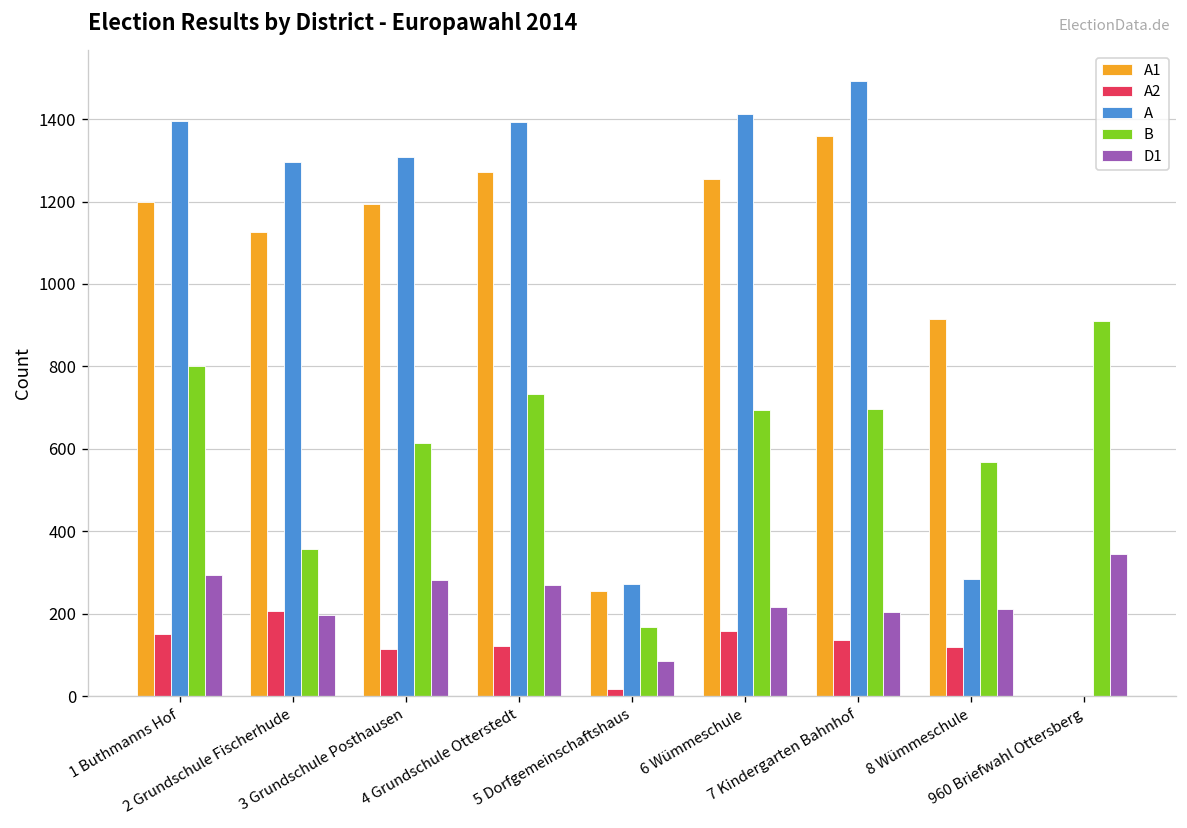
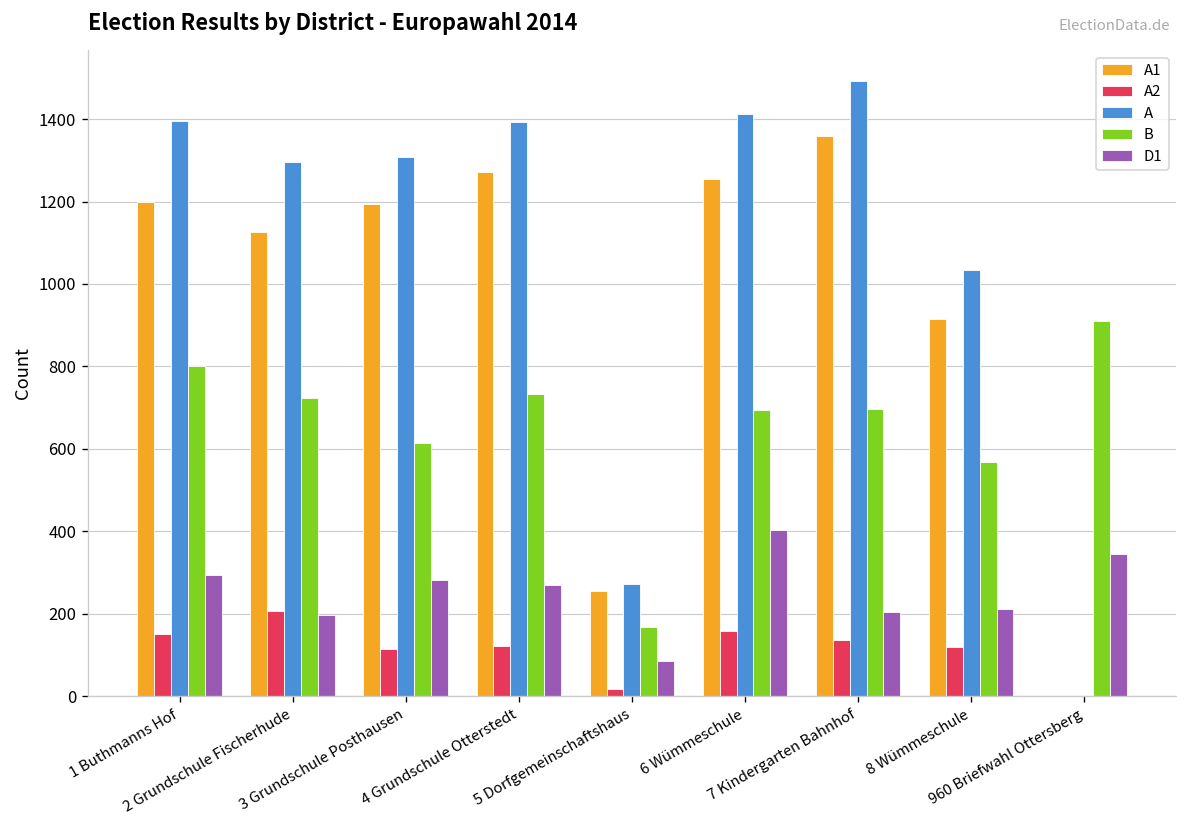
  {
    "A1": {
      "1 Buthmanns Hof": 1200,
      "2 Grundschule Fischerhude": 1130,
      "3 Grundschule Posthausen": 1200,
      "4 Grundschule Otterstedt": 1270,
      "5 Dorfgemeinschaftshaus": 250,
      "6 Wümmeschule": 1260,
      "7 Kindergarten Bahnhof": 1360,
      "8 Wümmeschule": 920,
      "960 Briefwahl Ottersberg": 0
    },
    "A2": {
      "1 Buthmanns Hof": 150,
      "2 Grundschule Fischerhude": 210,
      "3 Grundschule Posthausen": 110,
      "4 Grundschule Otterstedt": 120,
      "5 Dorfgemeinschaftshaus": 20,
      "6 Wümmeschule": 160,
      "7 Kindergarten Bahnhof": 140,
      "8 Wümmeschule": 120,
      "960 Briefwahl Ottersberg": 0
    },
    "A": {
      "1 Buthmanns Hof": 1400,
      "2 Grundschule Fischerhude": 1300,
      "3 Grundschule Posthausen": 1310,
      "4 Grundschule Otterstedt": 1390,
      "5 Dorfgemeinschaftshaus": 270,
      "6 Wümmeschule": 1410,
      "7 Kindergarten Bahnhof": 1490,
-     "8 Wümmeschule": 280,
+     "8 Wümmeschule": 1040,
      "960 Briefwahl Ottersberg": 0
    },
    "B": {
      "1 Buthmanns Hof": 800,
-     "2 Grundschule Fischerhude": 360,
+     "2 Grundschule Fischerhude": 720,
      "3 Grundschule Posthausen": 610,
      "4 Grundschule Otterstedt": 730,
      "5 Dorfgemeinschaftshaus": 170,
      "6 Wümmeschule": 690,
      "7 Kindergarten Bahnhof": 700,
      "8 Wümmeschule": 570,
      "960 Briefwahl Ottersberg": 910
    },
    "D1": {
      "1 Buthmanns Hof": 290,
      "2 Grundschule Fischerhude": 200,
      "3 Grundschule Posthausen": 280,
      "4 Grundschule Otterstedt": 270,
      "5 Dorfgemeinschaftshaus": 80,
-     "6 Wümmeschule": 220,
+     "6 Wümmeschule": 400,
      "7 Kindergarten Bahnhof": 210,
      "8 Wümmeschule": 210,
      "960 Briefwahl Ottersberg": 340
    }
  }
